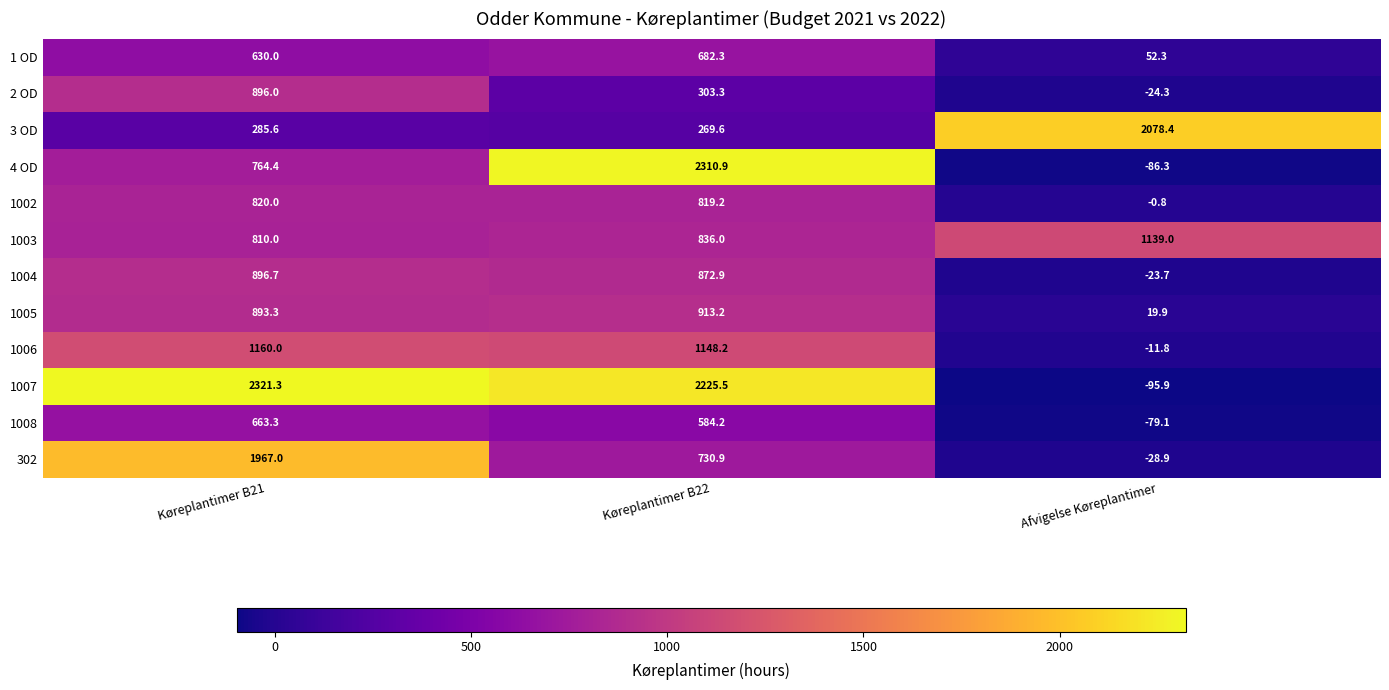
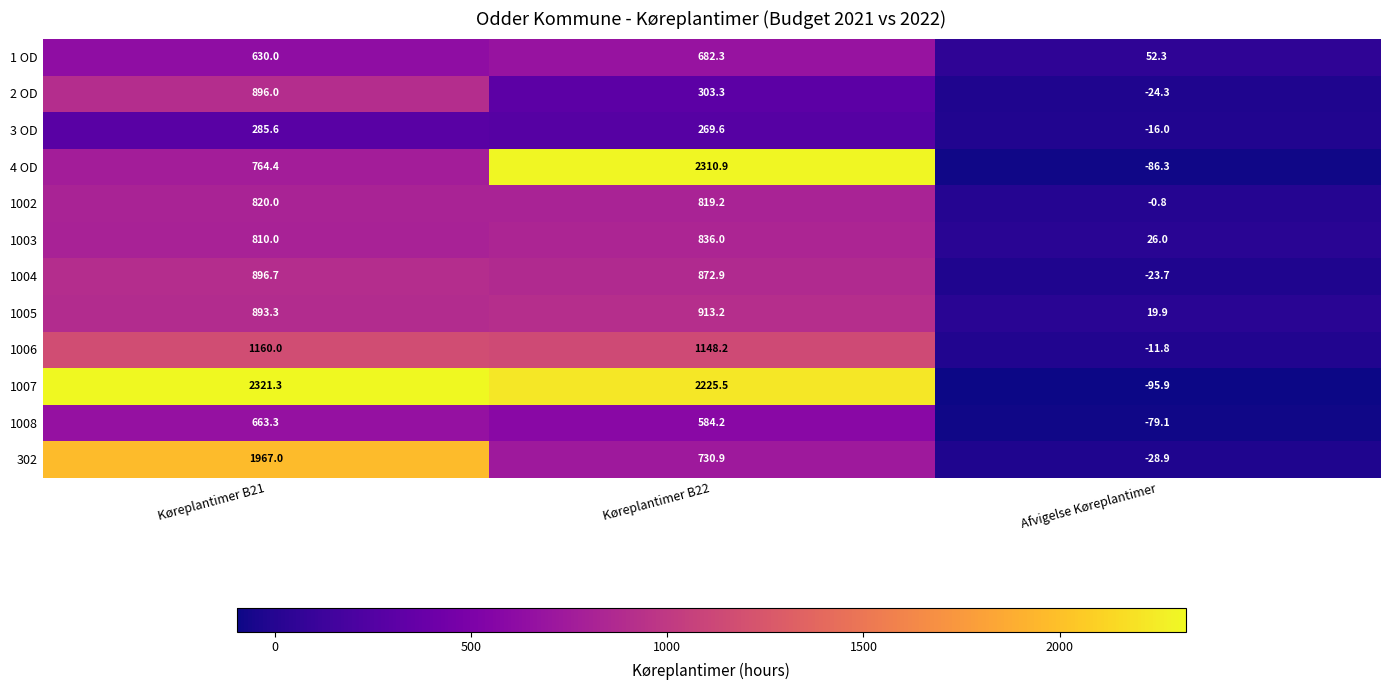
  {
    "1 OD": {
      "Køreplantimer B21": 630.0,
      "Køreplantimer B22": 682.3,
      "Afvigelse Køreplantimer": 52.3
    },
    "2 OD": {
      "Køreplantimer B21": 896.0,
      "Køreplantimer B22": 303.3,
      "Afvigelse Køreplantimer": -24.3
    },
    "3 OD": {
      "Køreplantimer B21": 285.6,
      "Køreplantimer B22": 269.6,
-     "Afvigelse Køreplantimer": 2078.4
+     "Afvigelse Køreplantimer": -16.0
    },
    "4 OD": {
      "Køreplantimer B21": 764.4,
      "Køreplantimer B22": 2310.9,
      "Afvigelse Køreplantimer": -86.3
    },
    "1002": {
      "Køreplantimer B21": 820.0,
      "Køreplantimer B22": 819.2,
      "Afvigelse Køreplantimer": -0.8
    },
    "1003": {
      "Køreplantimer B21": 810.0,
      "Køreplantimer B22": 836.0,
-     "Afvigelse Køreplantimer": 1139.0
+     "Afvigelse Køreplantimer": 26.0
    },
    "1004": {
      "Køreplantimer B21": 896.7,
      "Køreplantimer B22": 872.9,
      "Afvigelse Køreplantimer": -23.7
    },
    "1005": {
      "Køreplantimer B21": 893.3,
      "Køreplantimer B22": 913.2,
      "Afvigelse Køreplantimer": 19.9
    },
    "1006": {
      "Køreplantimer B21": 1160.0,
      "Køreplantimer B22": 1148.2,
      "Afvigelse Køreplantimer": -11.8
    },
    "1007": {
      "Køreplantimer B21": 2321.3,
      "Køreplantimer B22": 2225.5,
      "Afvigelse Køreplantimer": -95.9
    },
    "1008": {
      "Køreplantimer B21": 663.3,
      "Køreplantimer B22": 584.2,
      "Afvigelse Køreplantimer": -79.1
    },
    "302": {
      "Køreplantimer B21": 1967.0,
      "Køreplantimer B22": 730.9,
      "Afvigelse Køreplantimer": -28.9
    }
  }
